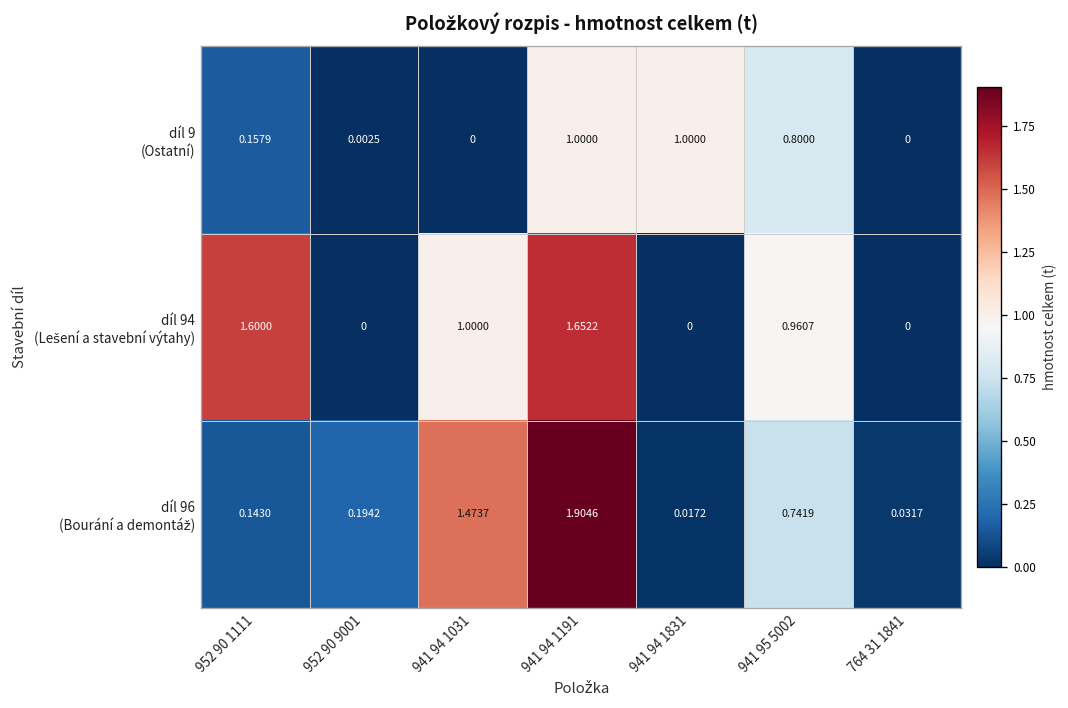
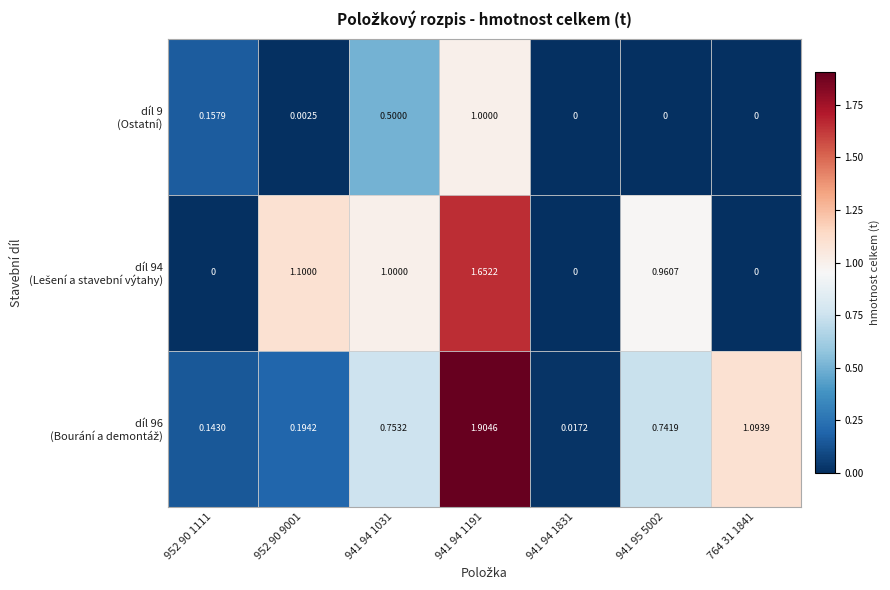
  {
    "díl 9 (Ostatní)": {
      "952 90 1111": 0.1579,
      "952 90 9001": 0.0025,
-     "941 94 1031": 0,
+     "941 94 1031": 0.5000,
      "941 94 1191": 1.0000,
-     "941 94 1831": 1.0000,
-     "941 95 5002": 0.8000,
+     "941 94 1831": 0,
+     "941 95 5002": 0,
      "764 31 1841": 0
    },
    "díl 94 (Lešení a stavební výtahy)": {
-     "952 90 1111": 1.6000,
-     "952 90 9001": 0,
+     "952 90 1111": 0,
+     "952 90 9001": 1.1000,
      "941 94 1031": 1.0000,
      "941 94 1191": 1.6522,
      "941 94 1831": 0,
      "941 95 5002": 0.9607,
      "764 31 1841": 0
    },
    "díl 96 (Bourání a demontáž)": {
      "952 90 1111": 0.1430,
      "952 90 9001": 0.1942,
-     "941 94 1031": 1.4737,
+     "941 94 1031": 0.7532,
      "941 94 1191": 1.9046,
      "941 94 1831": 0.0172,
      "941 95 5002": 0.7419,
-     "764 31 1841": 0.0317
+     "764 31 1841": 1.0939
    }
  }
